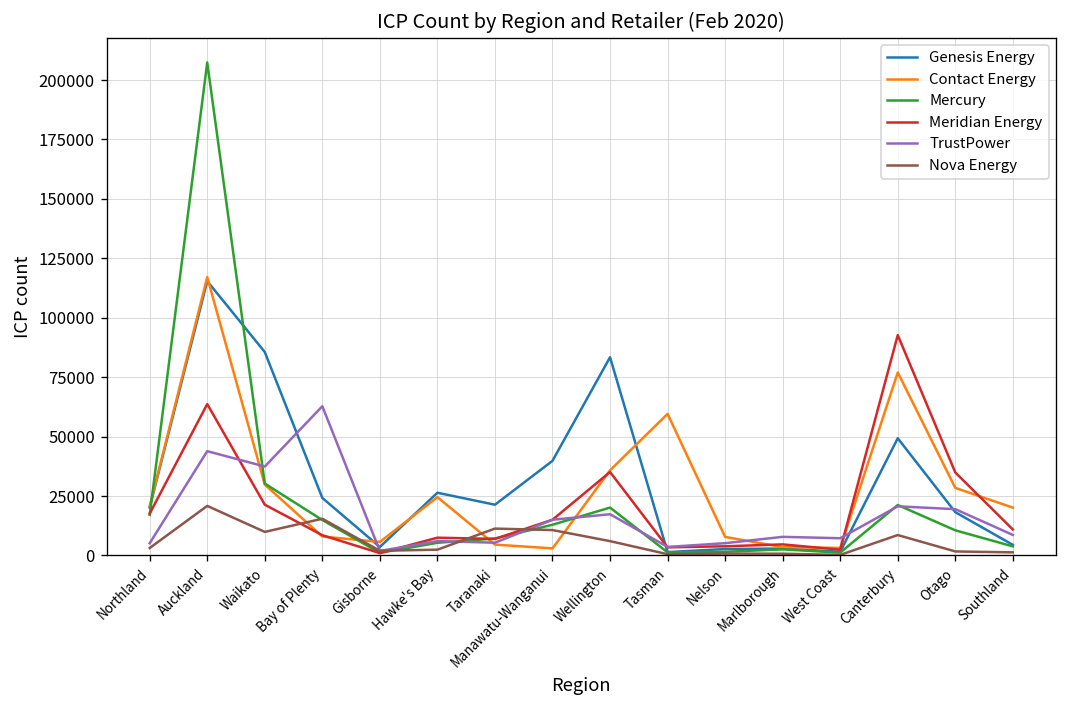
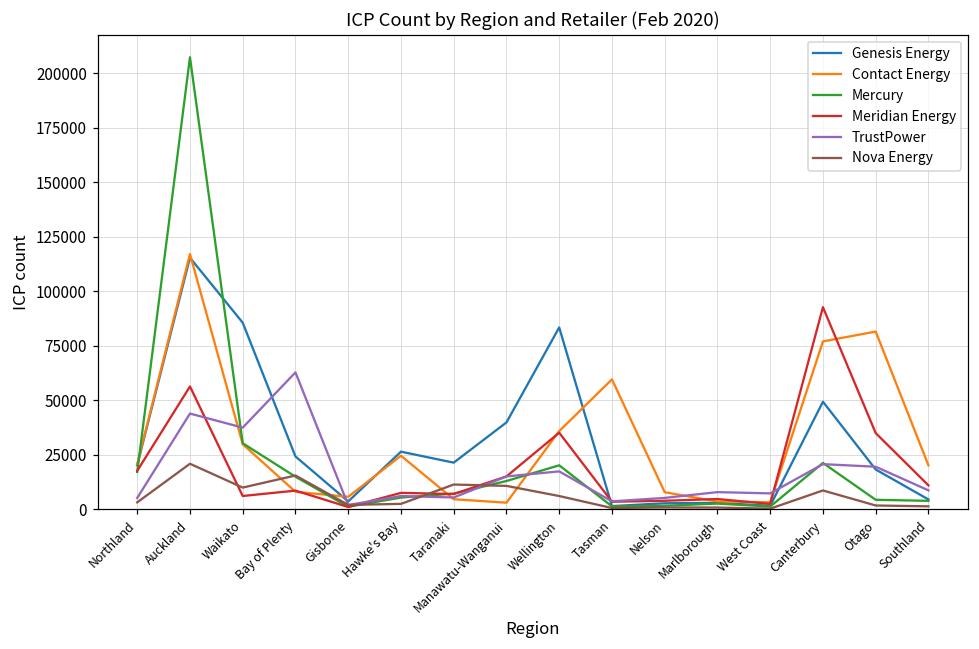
  {
    "Genesis Energy": {
      "Auckland": 115000,
      "Waikato": 86000,
      "Bay of Plenty": 24000,
      "Gisborne": 4000,
      "Hawke's Bay": 26000,
      "Taranaki": 21000,
      "Manawatu-Wanganui": 40000,
      "Wellington": 83000,
      "Canterbury": 49000
    },
    "Contact Energy": {
      "Auckland": 117000,
      "Gisborne": 6000,
      "Hawke's Bay": 25000,
      "Manawatu-Wanganui": 3000,
      "Tasman": 60000,
      "Nelson": 8000,
      "Canterbury": 77000,
-     "Otago": 28000,
+     "Otago": 82000,
      "Southland": 20000
    },
    "Mercury": {
      "Auckland": 207000,
      "Manawatu-Wanganui": 13000,
      "Wellington": 20000,
-     "Otago": 11000
+     "Otago": 4000
    },
    "Meridian Energy": {
-     "Auckland": 64000,
-     "Waikato": 21000,
+     "Auckland": 56000,
+     "Waikato": 6000,
      "Hawke's Bay": 7000,
      "Canterbury": 93000,
      "Otago": 35000,
      "Southland": 11000
    },
    "TrustPower": {
      "Northland": 5000,
      "Auckland": 44000,
      "Waikato": 37000,
      "Bay of Plenty": 63000,
      "Wellington": 17000,
      "Marlborough": 8000,
      "West Coast": 7000,
      "Southland": 9000
    },
    "Nova Energy": {
      "Northland": 3000,
      "Auckland": 21000,
      "Waikato": 10000,
      "Hawke's Bay": 2000,
      "Taranaki": 11000,
      "Manawatu-Wanganui": 11000,
      "Wellington": 6000,
      "Marlborough": 1000,
      "Canterbury": 9000,
      "Otago": 2000,
      "Southland": 1000
    }
  }
